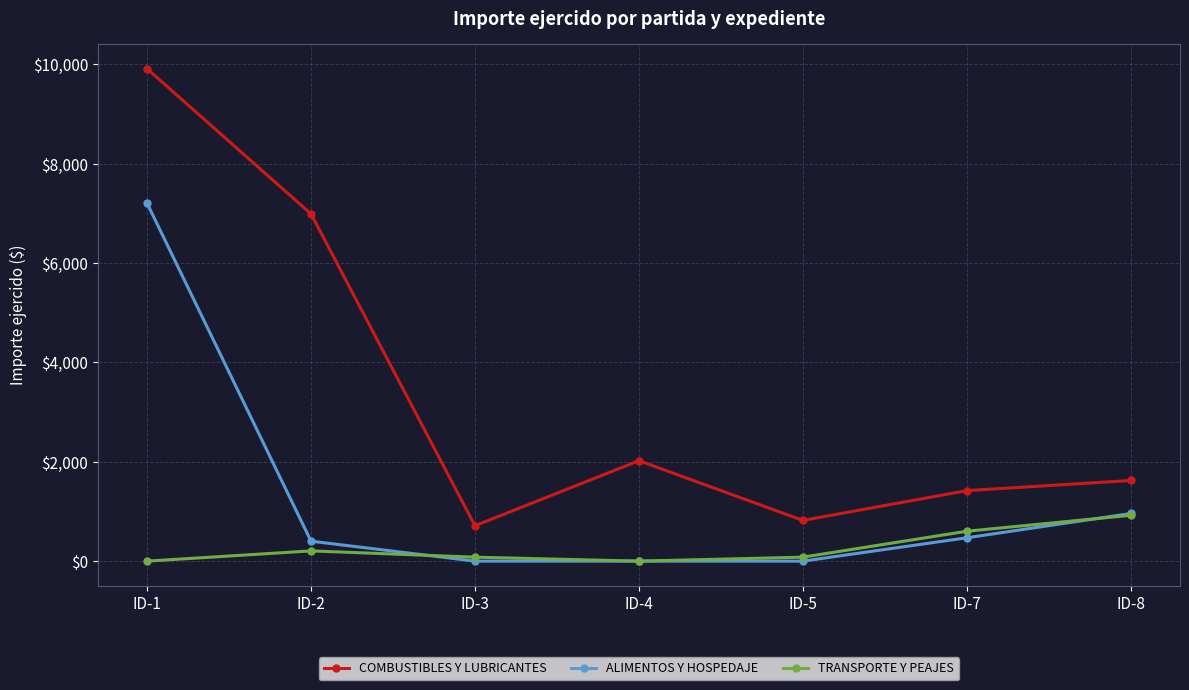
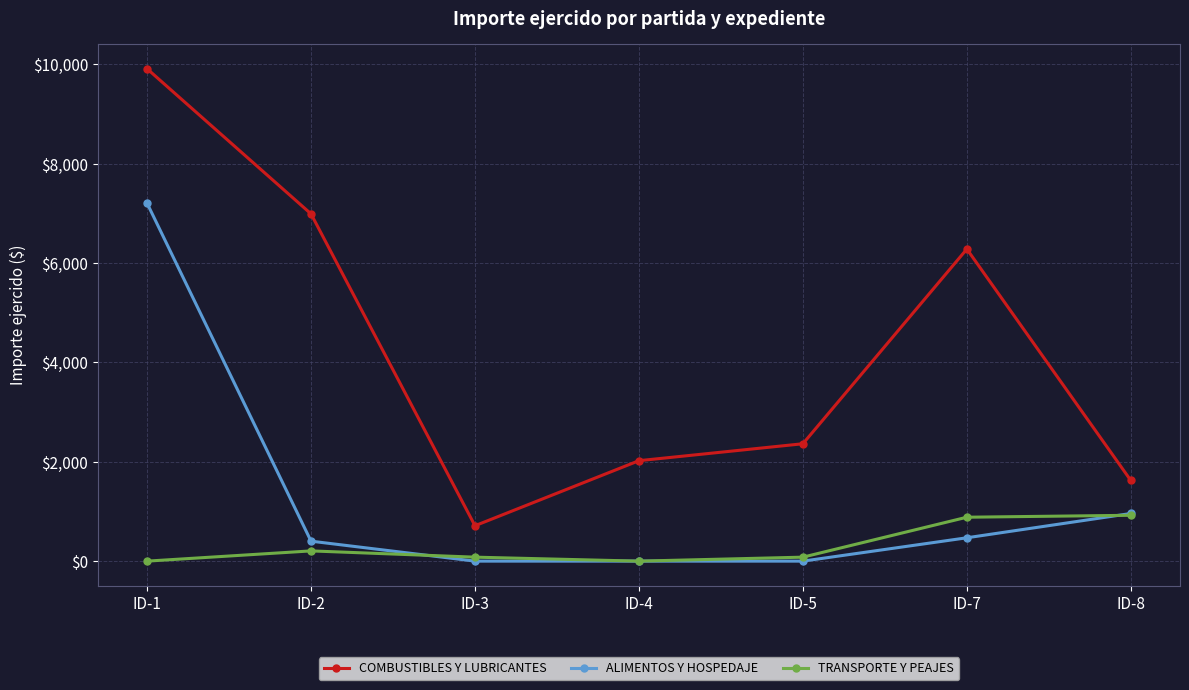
  {
    "COMBUSTIBLES Y LUBRICANTES": {
      "ID-1": "$9,900",
      "ID-2": "$7,000",
      "ID-3": "$700",
      "ID-4": "$2,000",
-     "ID-5": "$800",
-     "ID-7": "$1,400",
+     "ID-5": "$2,400",
+     "ID-7": "$6,300",
      "ID-8": "$1,600"
    },
    "ALIMENTOS Y HOSPEDAJE": {
      "ID-1": "$7,200",
      "ID-2": "$400",
      "ID-3": "$0",
      "ID-5": "$0",
      "ID-7": "$500"
    },
    "TRANSPORTE Y PEAJES": {
      "ID-1": "$0",
      "ID-2": "$200",
      "ID-3": "$100",
      "ID-5": "$100",
-     "ID-7": "$600"
+     "ID-7": "$900"
    }
  }
